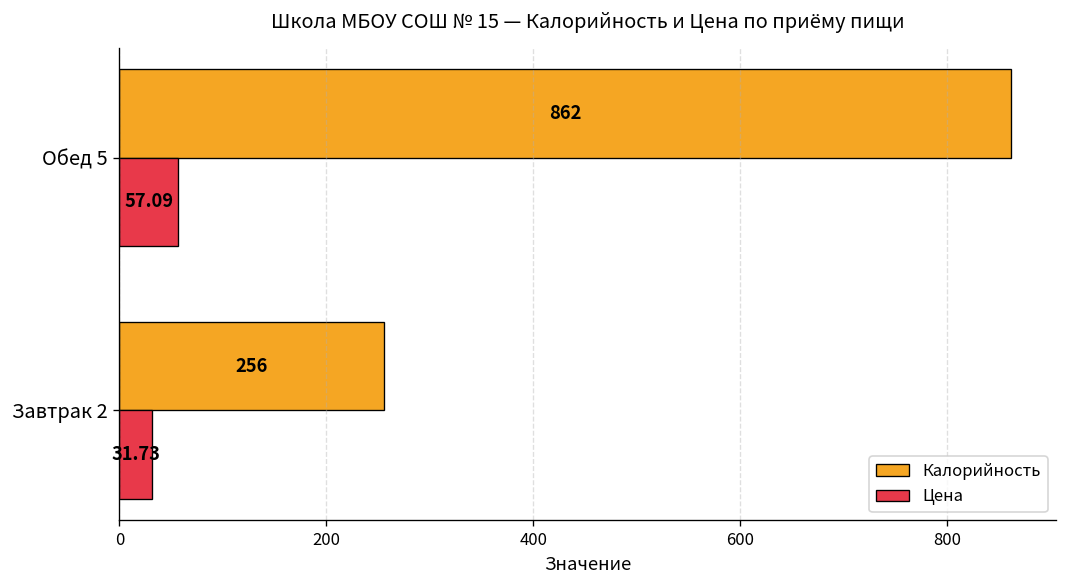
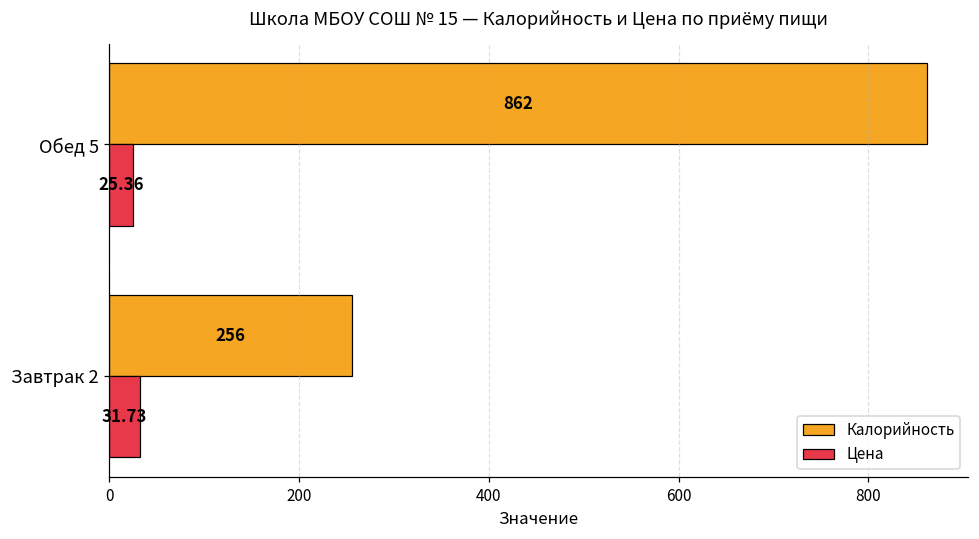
  {
    "Калорийность": {
      "Обед 5": 862,
      "Завтрак 2": 256
    },
    "Цена": {
-     "Обед 5": 57.09,
+     "Обед 5": 25.36,
      "Завтрак 2": 31.73
    }
  }
